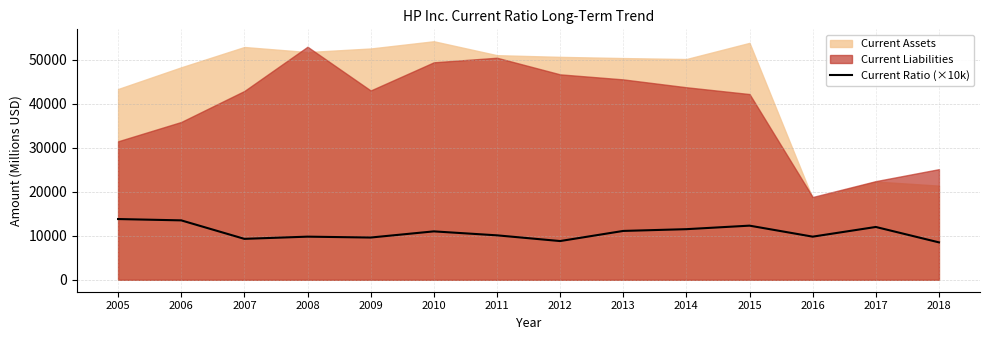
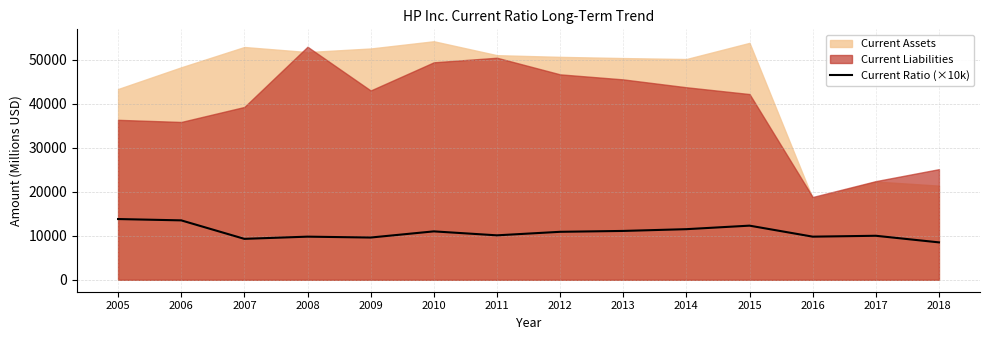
  {
    "Current Ratio (×10k)": {
      "2005": 14000,
      "2006": 14000,
      "2007": 9000,
      "2008": 10000,
      "2009": 10000,
      "2010": 11000,
      "2011": 10000,
-     "2012": 9000,
+     "2012": 11000,
      "2013": 11000,
      "2014": 12000,
      "2015": 12000,
      "2016": 10000,
-     "2017": 12000,
+     "2017": 10000,
      "2018": 9000
    },
    "Current Assets": {
      "2005": 43000,
      "2006": 48000,
      "2007": 53000,
      "2008": 52000,
      "2009": 53000,
      "2010": 54000,
      "2012": 51000,
      "2013": 50000,
      "2014": 50000,
      "2015": 54000,
      "2018": 21000
    },
    "Current Liabilities": {
-     "2005": 31000,
+     "2005": 36000,
      "2006": 36000,
-     "2007": 43000,
+     "2007": 39000,
      "2008": 53000,
      "2009": 43000,
      "2010": 49000,
      "2012": 47000,
      "2013": 46000,
      "2014": 44000,
      "2015": 42000,
      "2018": 25000
    }
  }
